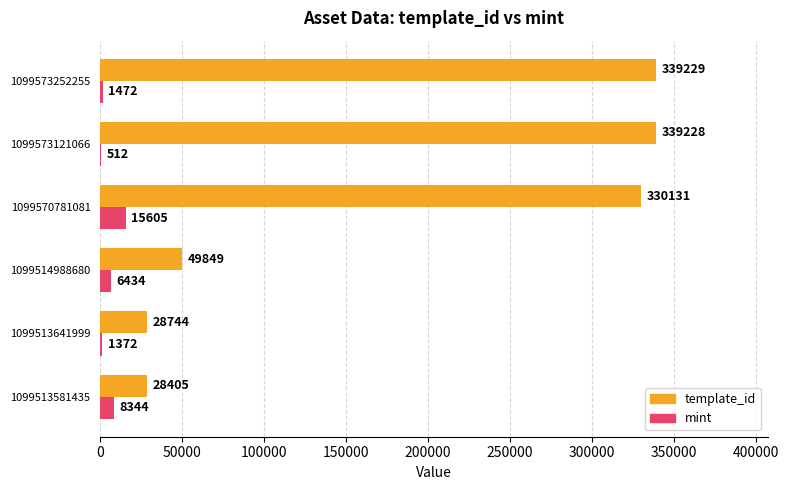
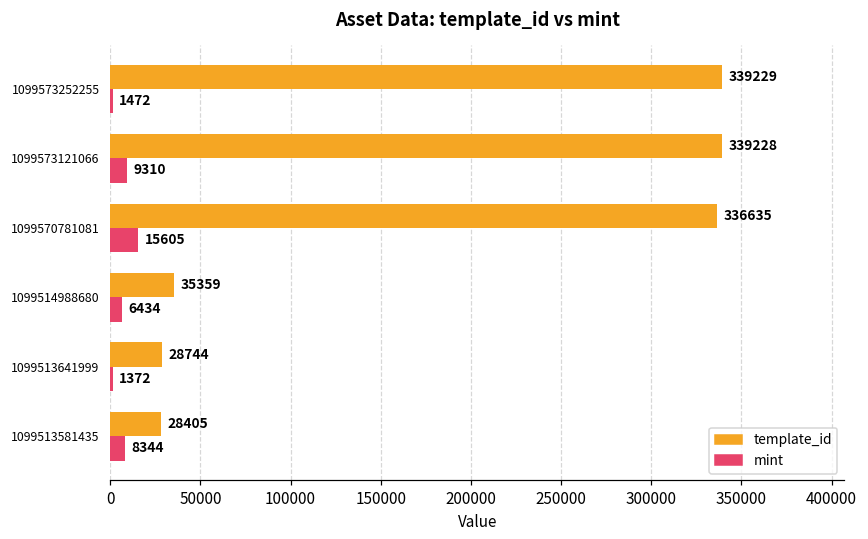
  {
    "template_id": {
      "1099573252255": 339229,
      "1099573121066": 339228,
-     "1099570781081": 330131,
-     "1099514988680": 49849,
+     "1099570781081": 336635,
+     "1099514988680": 35359,
      "1099513641999": 28744,
      "1099513581435": 28405
    },
    "mint": {
      "1099573252255": 1472,
-     "1099573121066": 512,
+     "1099573121066": 9310,
      "1099570781081": 15605,
      "1099514988680": 6434,
      "1099513641999": 1372,
      "1099513581435": 8344
    }
  }
